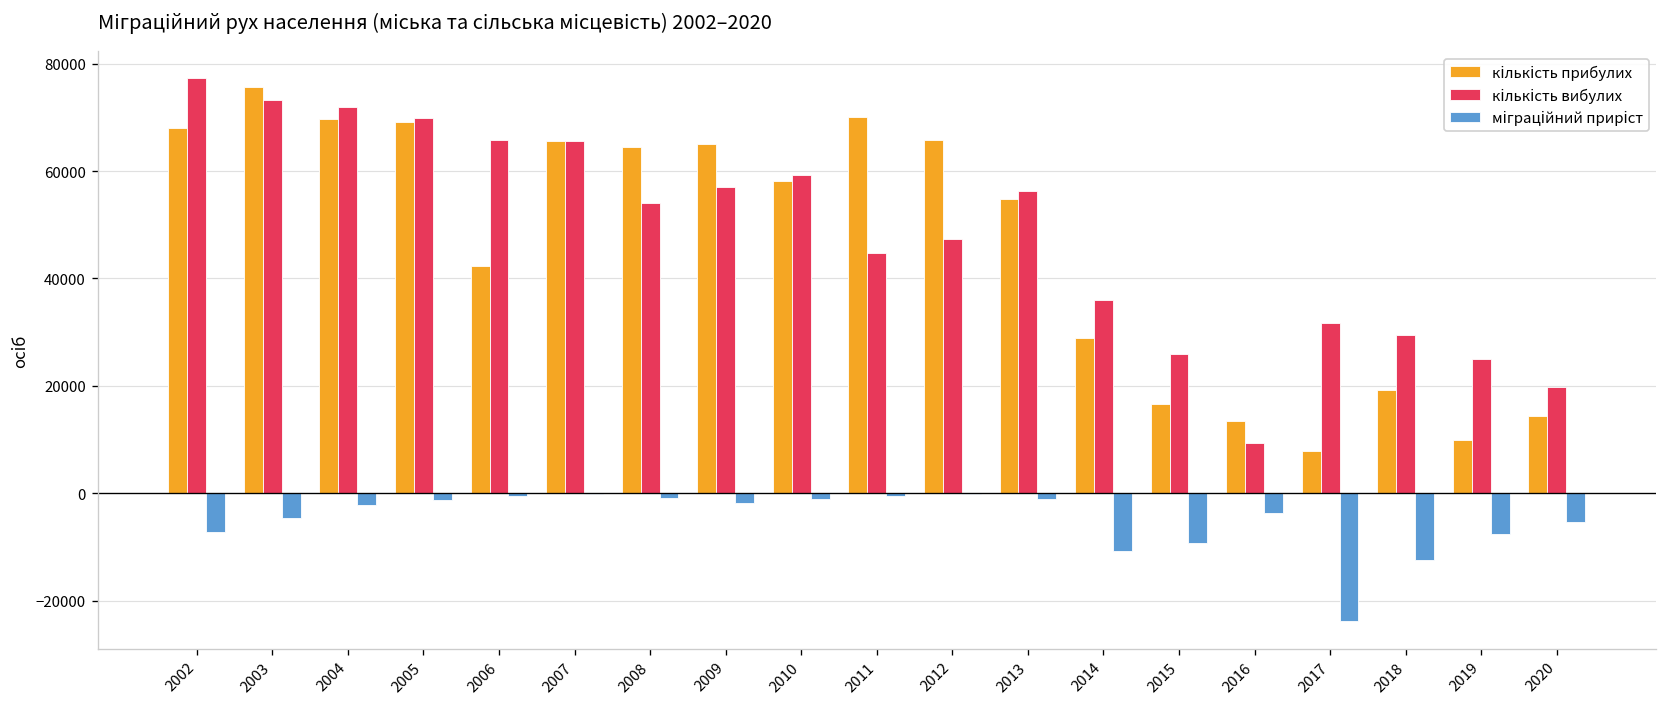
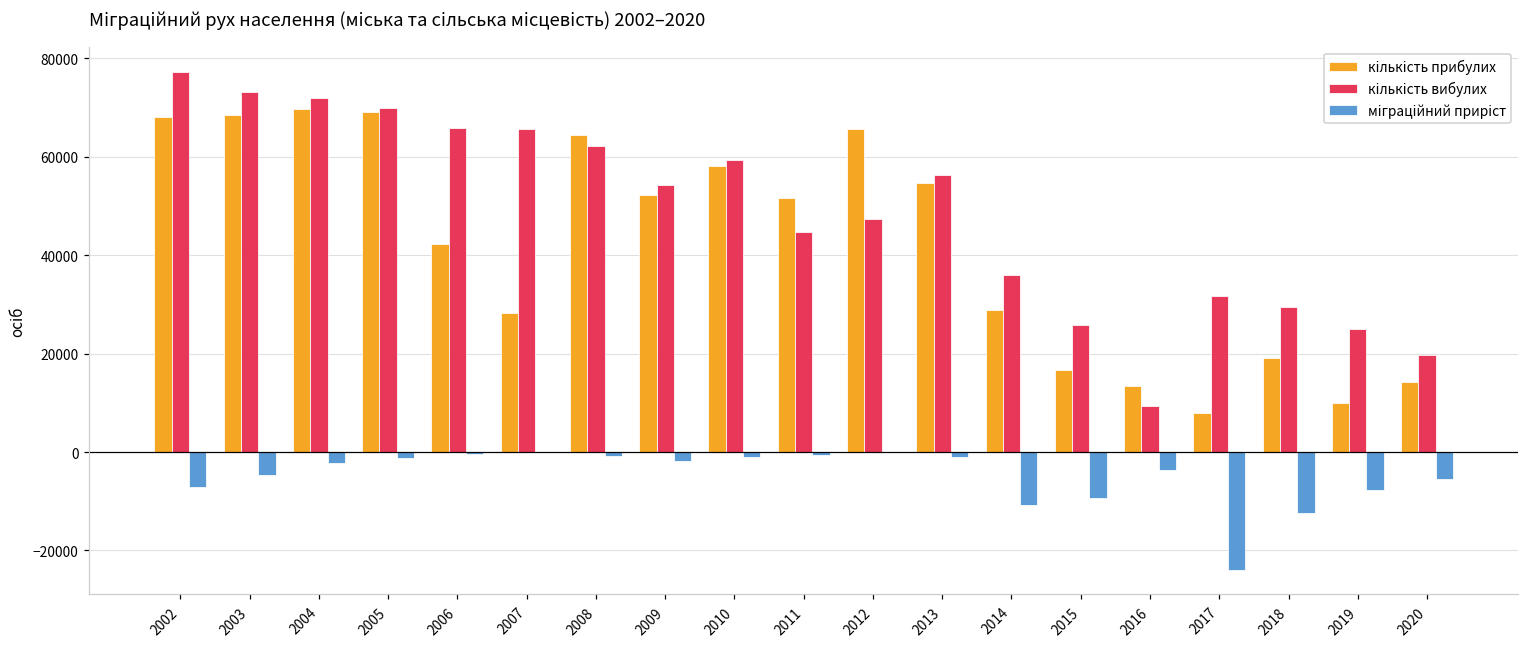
  {
    "кількість прибулих": {
      "2002": 68000,
-     "2003": 76000,
+     "2003": 69000,
      "2004": 70000,
      "2005": 69000,
      "2006": 42000,
-     "2007": 66000,
+     "2007": 28000,
      "2008": 64000,
-     "2009": 65000,
+     "2009": 52000,
      "2010": 58000,
-     "2011": 70000,
+     "2011": 52000,
      "2012": 66000,
      "2013": 55000,
      "2014": 29000,
      "2015": 17000,
      "2016": 13000,
      "2017": 8000,
      "2018": 19000,
      "2019": 10000,
      "2020": 14000
    },
    "кількість вибулих": {
      "2002": 77000,
      "2003": 73000,
      "2004": 72000,
      "2005": 70000,
      "2006": 66000,
      "2007": 66000,
-     "2008": 54000,
-     "2009": 57000,
+     "2008": 62000,
+     "2009": 54000,
      "2010": 59000,
      "2011": 45000,
      "2012": 47000,
      "2013": 56000,
      "2014": 36000,
      "2015": 26000,
      "2016": 9000,
      "2017": 32000,
      "2018": 29000,
      "2019": 25000,
      "2020": 20000
    },
    "міграційний приріст": {
      "2002": -7000,
      "2003": -5000,
      "2004": -2000,
      "2005": -1000,
      "2008": -1000,
      "2009": -2000,
      "2010": -1000,
      "2013": -1000,
      "2014": -11000,
      "2015": -9000,
      "2016": -4000,
      "2017": -24000,
      "2018": -12000,
      "2019": -8000,
      "2020": -5000
    }
  }
